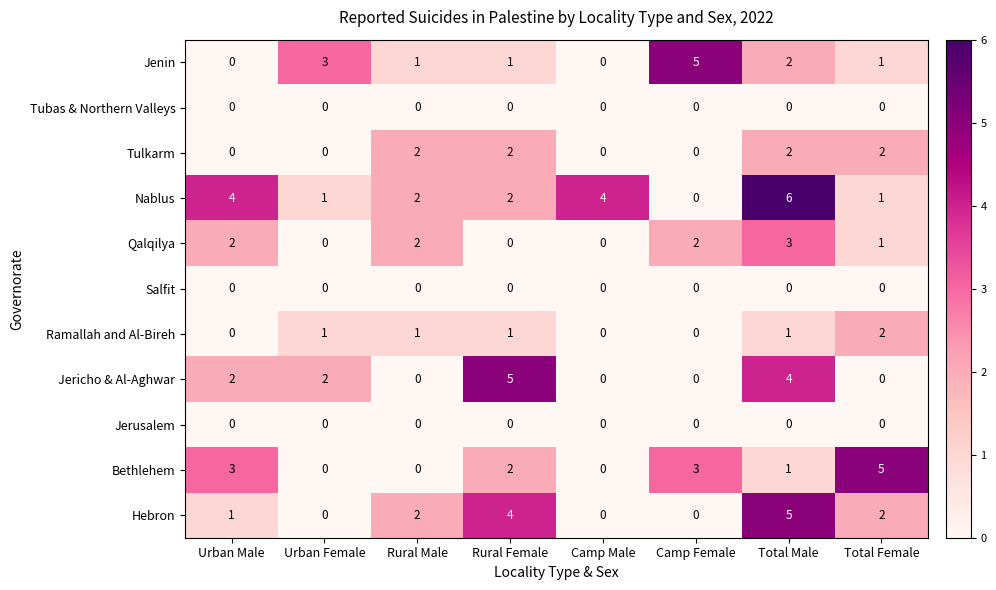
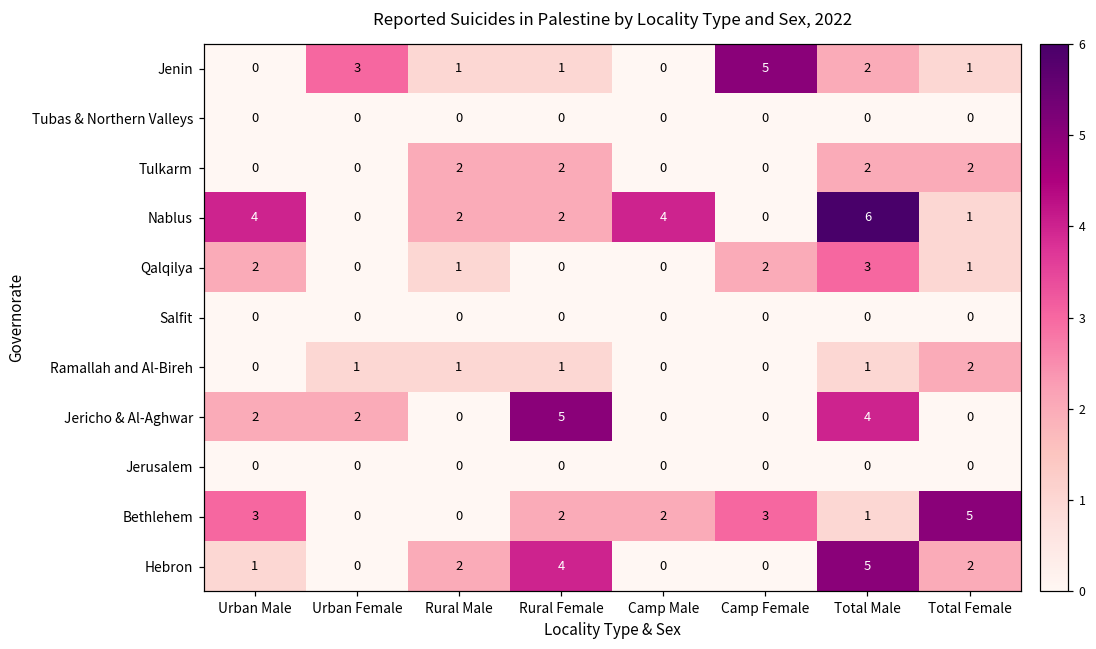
  {
    "Jenin": {
      "Urban Male": 0,
      "Urban Female": 3,
      "Rural Male": 1,
      "Rural Female": 1,
      "Camp Male": 0,
      "Camp Female": 5,
      "Total Male": 2,
      "Total Female": 1
    },
    "Tubas & Northern Valleys": {
      "Urban Male": 0,
      "Urban Female": 0,
      "Rural Male": 0,
      "Rural Female": 0,
      "Camp Male": 0,
      "Camp Female": 0,
      "Total Male": 0,
      "Total Female": 0
    },
    "Tulkarm": {
      "Urban Male": 0,
      "Urban Female": 0,
      "Rural Male": 2,
      "Rural Female": 2,
      "Camp Male": 0,
      "Camp Female": 0,
      "Total Male": 2,
      "Total Female": 2
    },
    "Nablus": {
      "Urban Male": 4,
-     "Urban Female": 1,
+     "Urban Female": 0,
      "Rural Male": 2,
      "Rural Female": 2,
      "Camp Male": 4,
      "Camp Female": 0,
      "Total Male": 6,
      "Total Female": 1
    },
    "Qalqilya": {
      "Urban Male": 2,
      "Urban Female": 0,
-     "Rural Male": 2,
+     "Rural Male": 1,
      "Rural Female": 0,
      "Camp Male": 0,
      "Camp Female": 2,
      "Total Male": 3,
      "Total Female": 1
    },
    "Salfit": {
      "Urban Male": 0,
      "Urban Female": 0,
      "Rural Male": 0,
      "Rural Female": 0,
      "Camp Male": 0,
      "Camp Female": 0,
      "Total Male": 0,
      "Total Female": 0
    },
    "Ramallah and Al-Bireh": {
      "Urban Male": 0,
      "Urban Female": 1,
      "Rural Male": 1,
      "Rural Female": 1,
      "Camp Male": 0,
      "Camp Female": 0,
      "Total Male": 1,
      "Total Female": 2
    },
    "Jericho & Al-Aghwar": {
      "Urban Male": 2,
      "Urban Female": 2,
      "Rural Male": 0,
      "Rural Female": 5,
      "Camp Male": 0,
      "Camp Female": 0,
      "Total Male": 4,
      "Total Female": 0
    },
    "Jerusalem": {
      "Urban Male": 0,
      "Urban Female": 0,
      "Rural Male": 0,
      "Rural Female": 0,
      "Camp Male": 0,
      "Camp Female": 0,
      "Total Male": 0,
      "Total Female": 0
    },
    "Bethlehem": {
      "Urban Male": 3,
      "Urban Female": 0,
      "Rural Male": 0,
      "Rural Female": 2,
-     "Camp Male": 0,
+     "Camp Male": 2,
      "Camp Female": 3,
      "Total Male": 1,
      "Total Female": 5
    },
    "Hebron": {
      "Urban Male": 1,
      "Urban Female": 0,
      "Rural Male": 2,
      "Rural Female": 4,
      "Camp Male": 0,
      "Camp Female": 0,
      "Total Male": 5,
      "Total Female": 2
    }
  }
